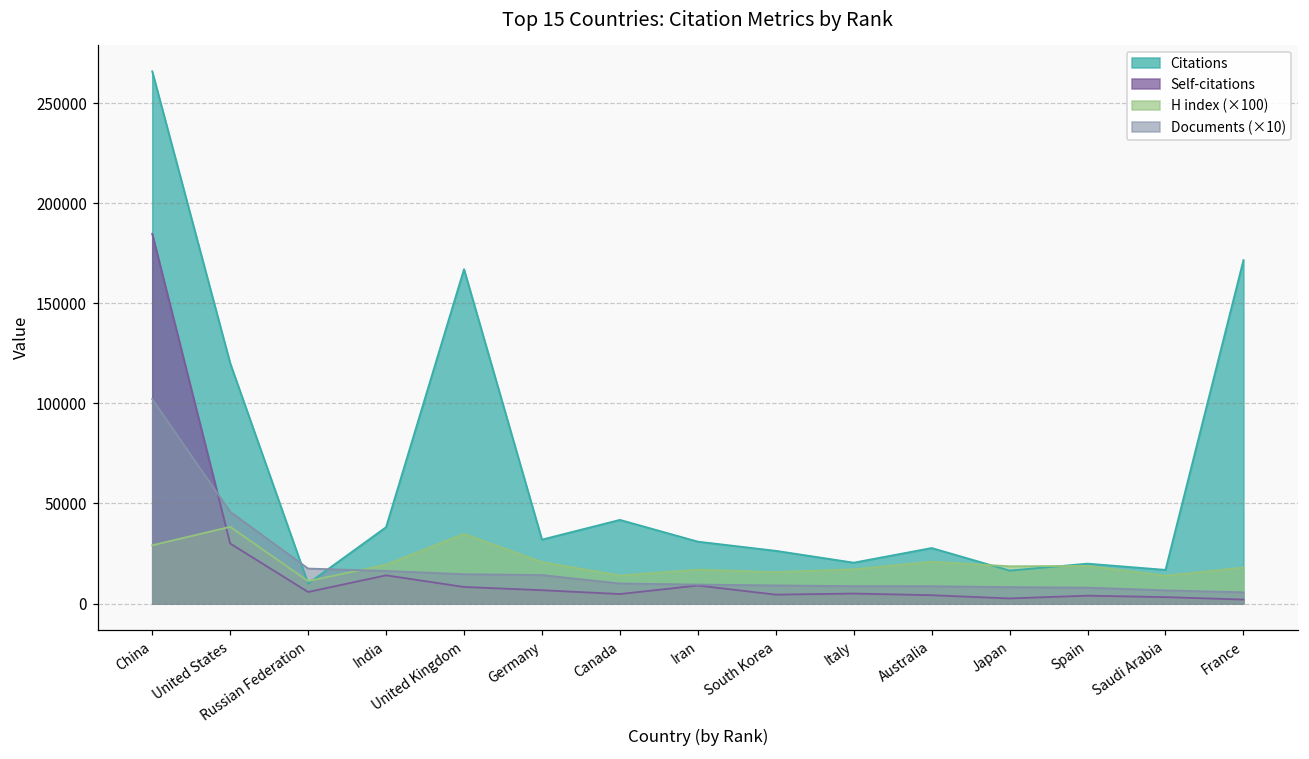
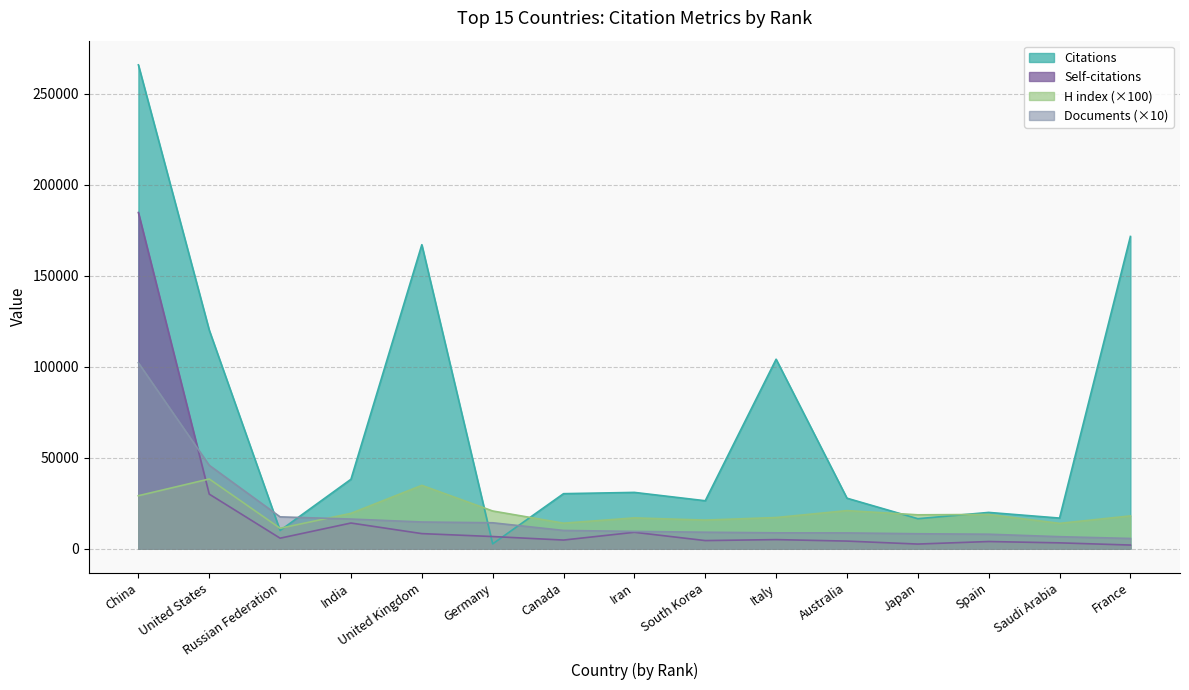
  {
    "Citations": {
      "China": 266000,
      "United States": 120000,
      "India": 38000,
      "United Kingdom": 167000,
-     "Germany": 32000,
-     "Canada": 42000,
+     "Germany": 3000,
+     "Canada": 30000,
      "Iran": 31000,
      "South Korea": 26000,
-     "Italy": 20000,
+     "Italy": 104000,
      "Australia": 28000,
      "Japan": 16000,
      "Saudi Arabia": 17000,
      "France": 172000
    },
    "H index (×100)": {
      "China": 29000,
      "United States": 38000,
      "India": 19000,
      "United Kingdom": 35000,
      "Germany": 21000,
      "Canada": 14000,
      "Iran": 17000,
      "South Korea": 16000,
      "Italy": 17000,
      "Australia": 21000,
      "Japan": 19000,
      "Saudi Arabia": 14000,
      "France": 18000
    }
  }
